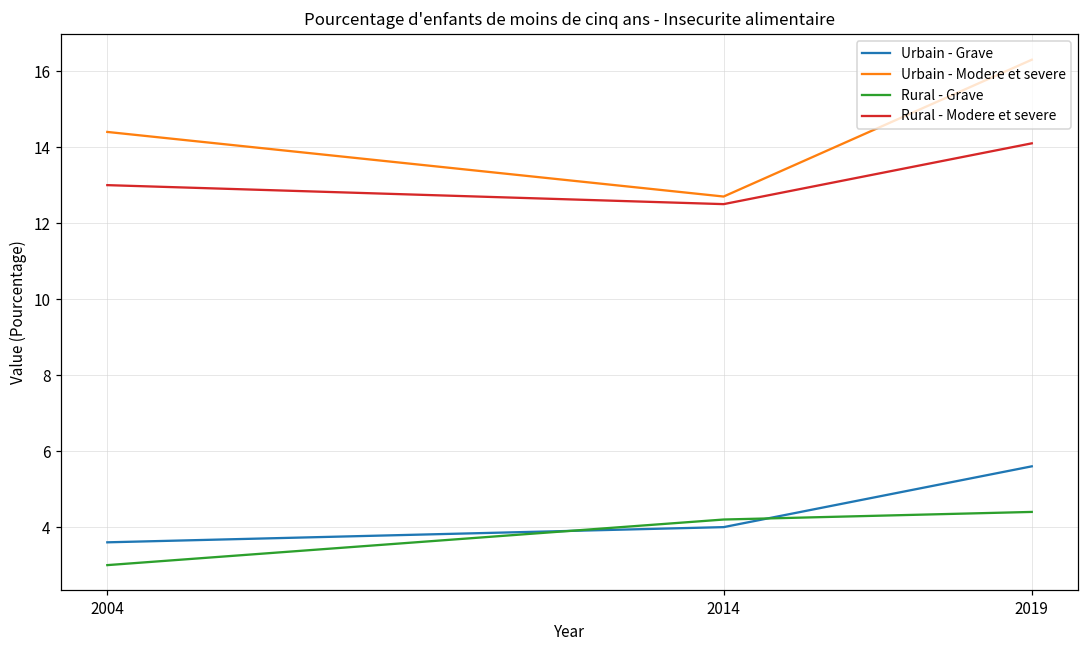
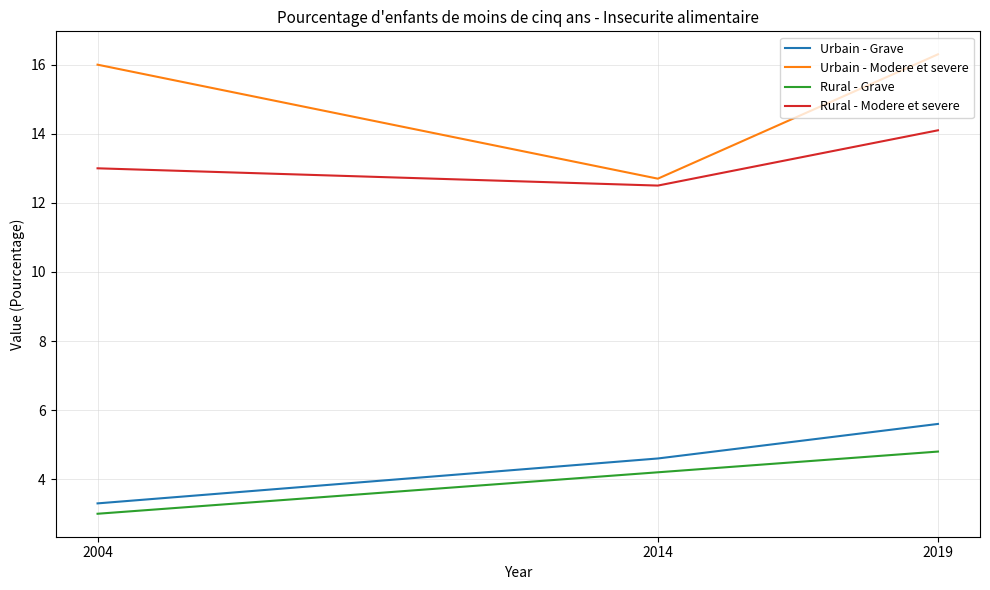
  {
    "Urbain - Grave": {
-     "2004": 3.6,
-     "2014": 4.0,
+     "2004": 3.3,
+     "2014": 4.6,
      "2019": 5.6
    },
    "Urbain - Modere et severe": {
-     "2004": 14.4,
+     "2004": 16.0,
      "2014": 12.7
    },
    "Rural - Grave": {
      "2004": 3.0,
      "2014": 4.2,
-     "2019": 4.4
+     "2019": 4.8
    },
    "Rural - Modere et severe": {
      "2004": 13.0,
      "2014": 12.5,
      "2019": 14.1
    }
  }
